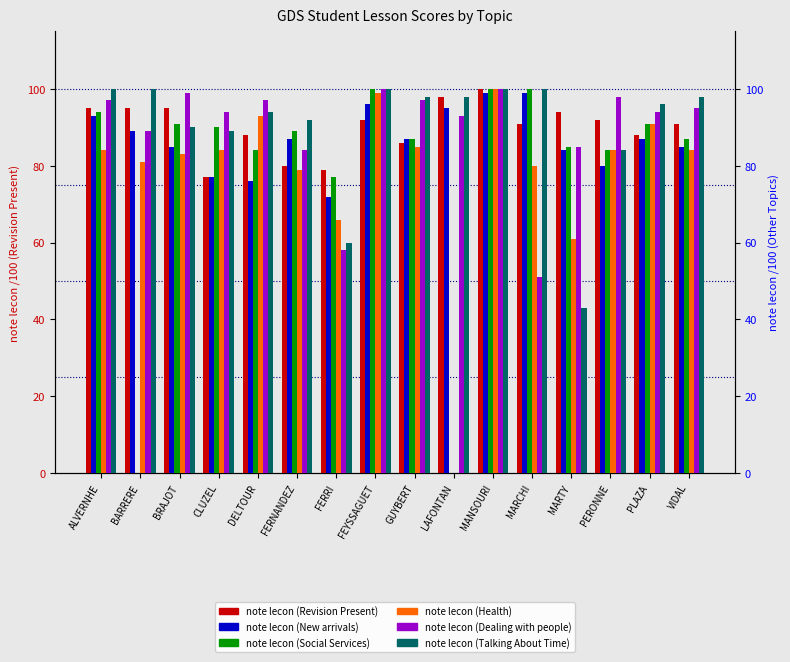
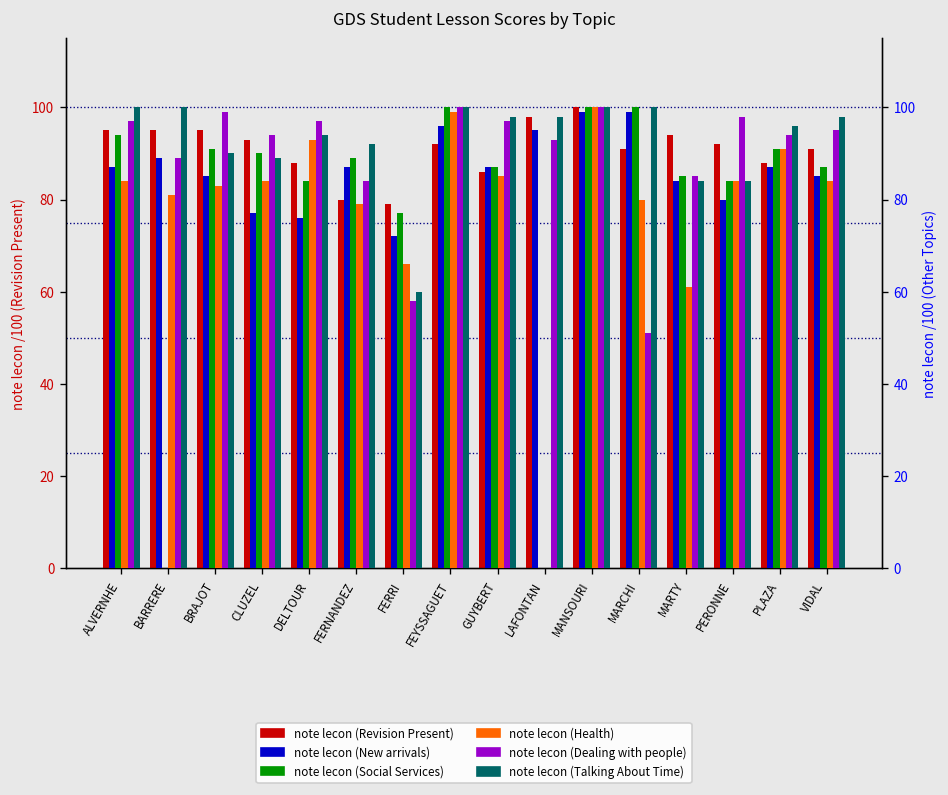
  {
    "note lecon (Revision Present)": {
      "ALVERNHE": 95,
      "BARRERE": 95,
      "BRAJOT": 95,
-     "CLUZEL": 77,
+     "CLUZEL": 93,
      "DELTOUR": 88,
      "FERNANDEZ": 80,
      "FERRI": 79,
      "FEYSSAGUET": 92,
      "GUYBERT": 86,
      "LAFONTAN": 98,
      "MANSOURI": 100,
      "MARCHI": 91,
      "MARTY": 94,
      "PERONNE": 92,
      "PLAZA": 88,
      "VIDAL": 91
    },
    "note lecon (New arrivals)": {
-     "ALVERNHE": 93,
+     "ALVERNHE": 87,
      "BARRERE": 89,
      "BRAJOT": 85,
      "CLUZEL": 77,
      "DELTOUR": 76,
      "FERNANDEZ": 87,
      "FERRI": 72,
      "FEYSSAGUET": 96,
      "GUYBERT": 87,
      "LAFONTAN": 95,
      "MANSOURI": 99,
      "MARCHI": 99,
      "MARTY": 84,
      "PERONNE": 80,
      "PLAZA": 87,
      "VIDAL": 85
    },
    "note lecon (Social Services)": {
      "ALVERNHE": 94,
      "BARRERE": 0,
      "BRAJOT": 91,
      "CLUZEL": 90,
      "DELTOUR": 84,
      "FERNANDEZ": 89,
      "FERRI": 77,
      "FEYSSAGUET": 100,
      "GUYBERT": 87,
      "LAFONTAN": 0,
      "MANSOURI": 100,
      "MARCHI": 100,
      "MARTY": 85,
      "PERONNE": 84,
      "PLAZA": 91,
      "VIDAL": 87
    },
    "note lecon (Health)": {
      "ALVERNHE": 84,
      "BARRERE": 81,
      "BRAJOT": 83,
      "CLUZEL": 84,
      "DELTOUR": 93,
      "FERNANDEZ": 79,
      "FERRI": 66,
      "FEYSSAGUET": 99,
      "GUYBERT": 85,
      "LAFONTAN": 0,
      "MANSOURI": 100,
      "MARCHI": 80,
      "MARTY": 61,
      "PERONNE": 84,
      "PLAZA": 91,
      "VIDAL": 84
    },
    "note lecon (Dealing with people)": {
      "ALVERNHE": 97,
      "BARRERE": 89,
      "BRAJOT": 99,
      "CLUZEL": 94,
      "DELTOUR": 97,
      "FERNANDEZ": 84,
      "FERRI": 58,
      "FEYSSAGUET": 100,
      "GUYBERT": 97,
      "LAFONTAN": 93,
      "MANSOURI": 100,
      "MARCHI": 51,
      "MARTY": 85,
      "PERONNE": 98,
      "PLAZA": 94,
      "VIDAL": 95
    },
    "note lecon (Talking About Time)": {
      "ALVERNHE": 100,
      "BARRERE": 100,
      "BRAJOT": 90,
      "CLUZEL": 89,
      "DELTOUR": 94,
      "FERNANDEZ": 92,
      "FERRI": 60,
      "FEYSSAGUET": 100,
      "GUYBERT": 98,
      "LAFONTAN": 98,
      "MANSOURI": 100,
      "MARCHI": 100,
-     "MARTY": 43,
+     "MARTY": 84,
      "PERONNE": 84,
      "PLAZA": 96,
      "VIDAL": 98
    }
  }
